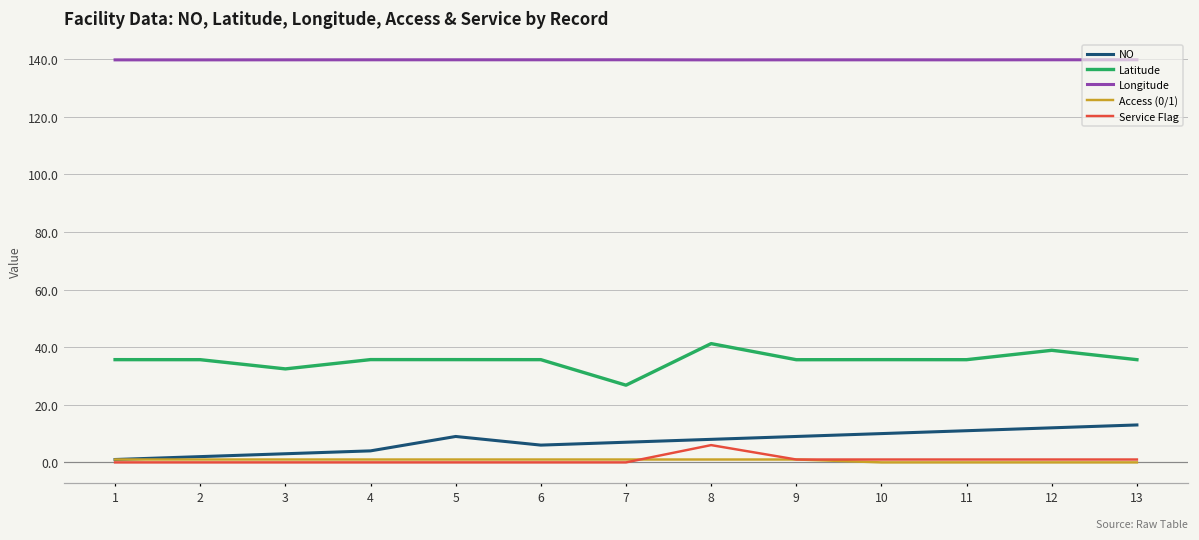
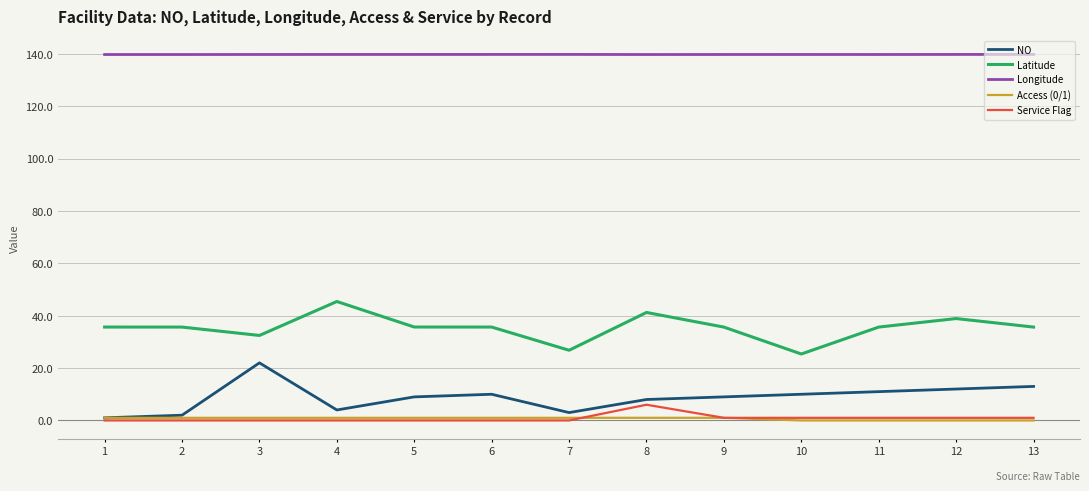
  {
    "NO": {
      "2": 2,
-     "3": 3,
+     "3": 22,
      "4": 4,
      "5": 9,
-     "6": 6,
-     "7": 7,
+     "6": 10,
+     "7": 3,
      "8": 8,
      "9": 9,
      "10": 10,
      "11": 11,
      "12": 12,
      "13": 13
    },
    "Latitude": {
      "1": 36,
      "2": 36,
      "3": 32,
-     "4": 36,
+     "4": 45,
      "5": 36,
      "6": 36,
      "7": 27,
      "8": 41,
      "9": 36,
-     "10": 36,
+     "10": 25,
      "11": 36,
      "12": 39,
      "13": 36
    },
    "Longitude": {
      "1": 140,
      "2": 140,
      "3": 140,
      "4": 140,
      "5": 140,
      "6": 140,
      "7": 140,
      "8": 140,
      "9": 140,
      "10": 140,
      "11": 140,
      "12": 140
    },
    "Access (0/1)": {
      "2": 1,
      "3": 1,
      "4": 1,
      "5": 1,
      "6": 1,
      "7": 1,
      "8": 1,
      "10": 0,
      "11": 0,
      "12": 0,
      "13": 0
    },
    "Service Flag": {
      "1": 0,
      "2": 0,
      "3": 0,
      "4": 0,
      "5": 0,
      "6": 0,
      "7": 0,
      "8": 6,
      "10": 1,
      "11": 1,
      "12": 1,
      "13": 1
    }
  }
